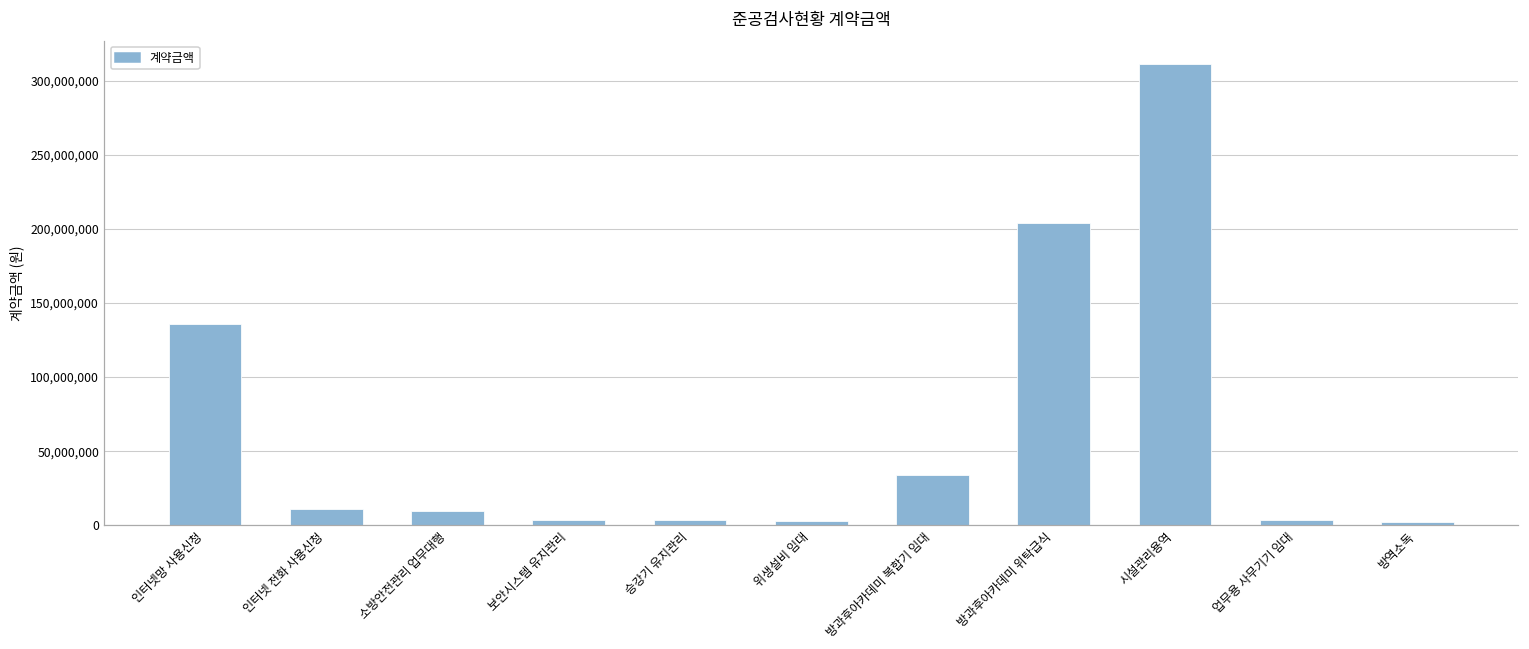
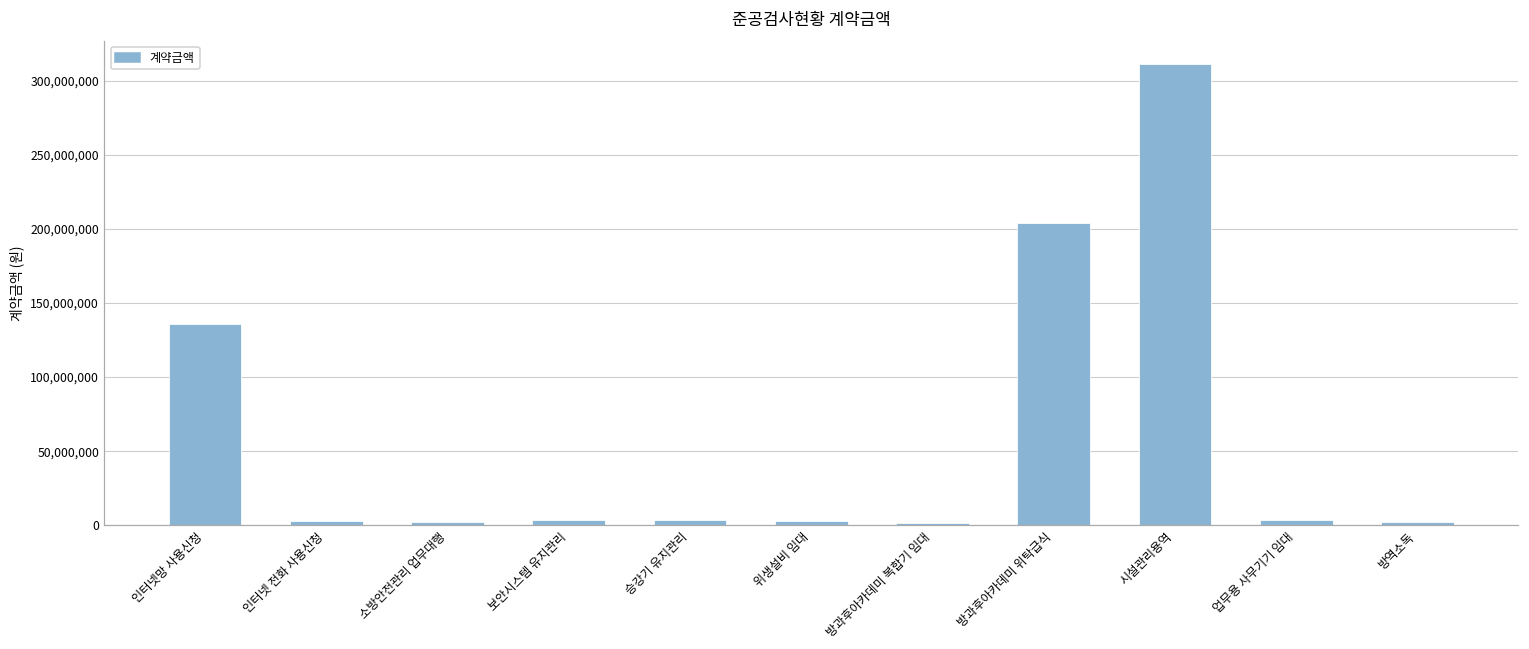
  {
    "인터넷망 사용신청": "136,000,000",
-   "인터넷 전화 사용신청": "11,000,000",
-   "소방안전관리 업무대행": "10,000,000",
+   "인터넷 전화 사용신청": "3,000,000",
+   "소방안전관리 업무대행": "2,000,000",
    "보안시스템 유지관리": "3,000,000",
    "승강기 유지관리": "3,000,000",
    "위생설비 임대": "3,000,000",
-   "방과후아카데미 복합기 임대": "34,000,000",
+   "방과후아카데미 복합기 임대": "1,000,000",
    "방과후아카데미 위탁급식": "204,000,000",
    "시설관리용역": "311,000,000",
    "업무용 사무기기 임대": "3,000,000",
    "방역소독": "2,000,000"
  }
